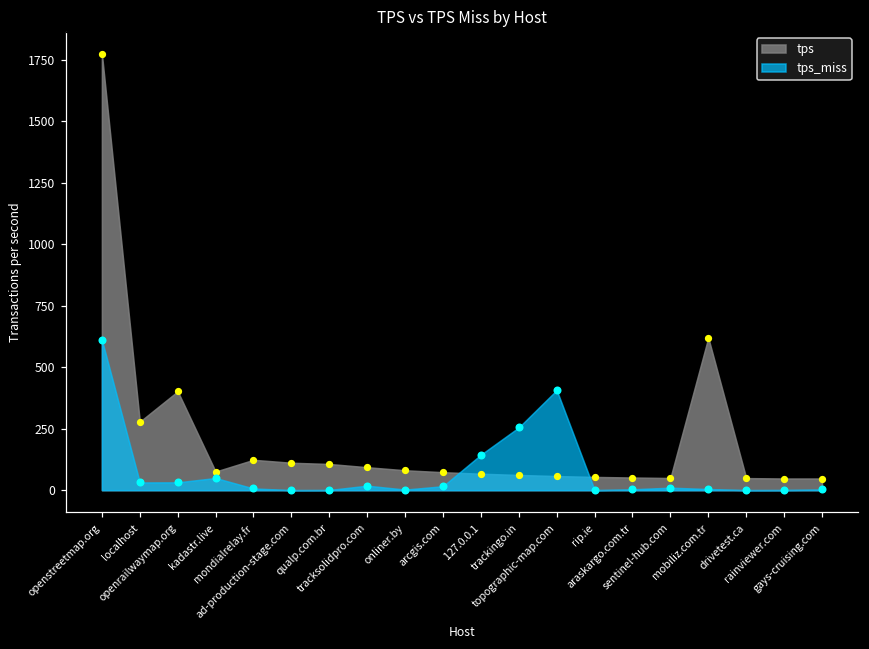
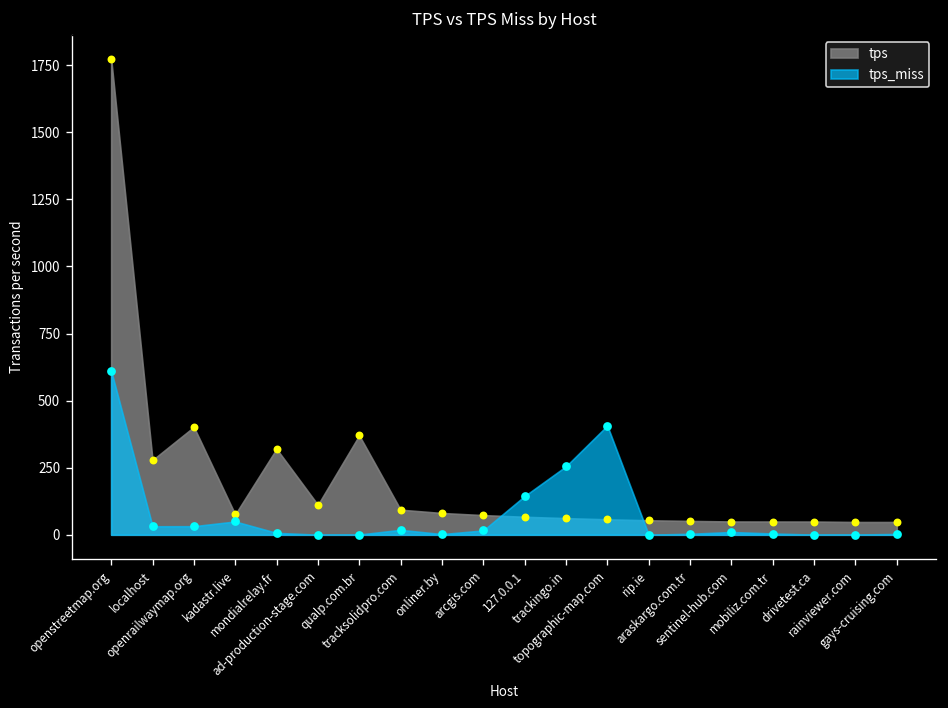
  {
    "tps": {
      "openstreetmap.org": 1770,
      "localhost": 280,
      "openrailwaymap.org": 400,
      "kadastr.live": 80,
-     "mondialrelay.fr": 120,
+     "mondialrelay.fr": 320,
      "ad-production-stage.com": 110,
-     "qualp.com.br": 110,
+     "qualp.com.br": 370,
      "tracksolidpro.com": 90,
      "onliner.by": 80,
      "arcgis.com": 70,
      "127.0.0.1": 70,
      "trackingo.in": 60,
      "topographic-map.com": 60,
      "rip.ie": 50,
      "araskargo.com.tr": 50,
      "sentinel-hub.com": 50,
-     "mobiliz.com.tr": 620,
+     "mobiliz.com.tr": 50,
      "drivetest.ca": 50,
      "rainviewer.com": 50,
      "gays-cruising.com": 50
    },
    "tps_miss": {
      "openstreetmap.org": 610,
      "localhost": 30,
      "openrailwaymap.org": 30,
      "kadastr.live": 50,
      "tracksolidpro.com": 20,
      "arcgis.com": 20,
      "127.0.0.1": 140,
      "trackingo.in": 260,
      "topographic-map.com": 410
    }
  }
